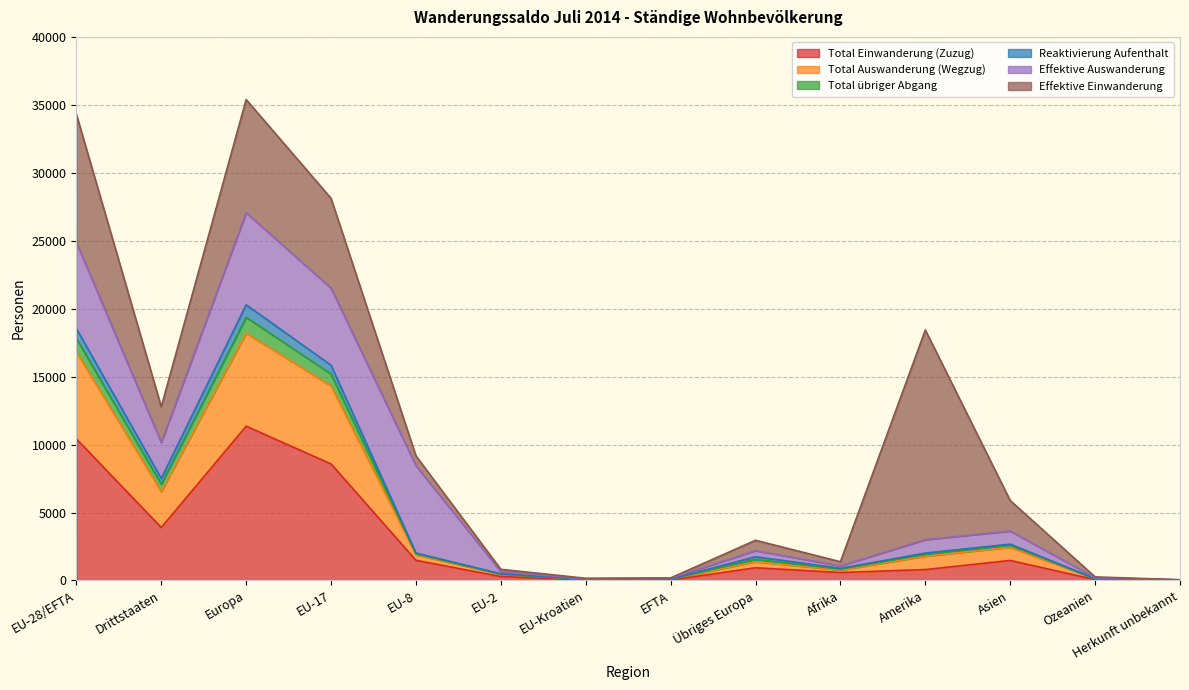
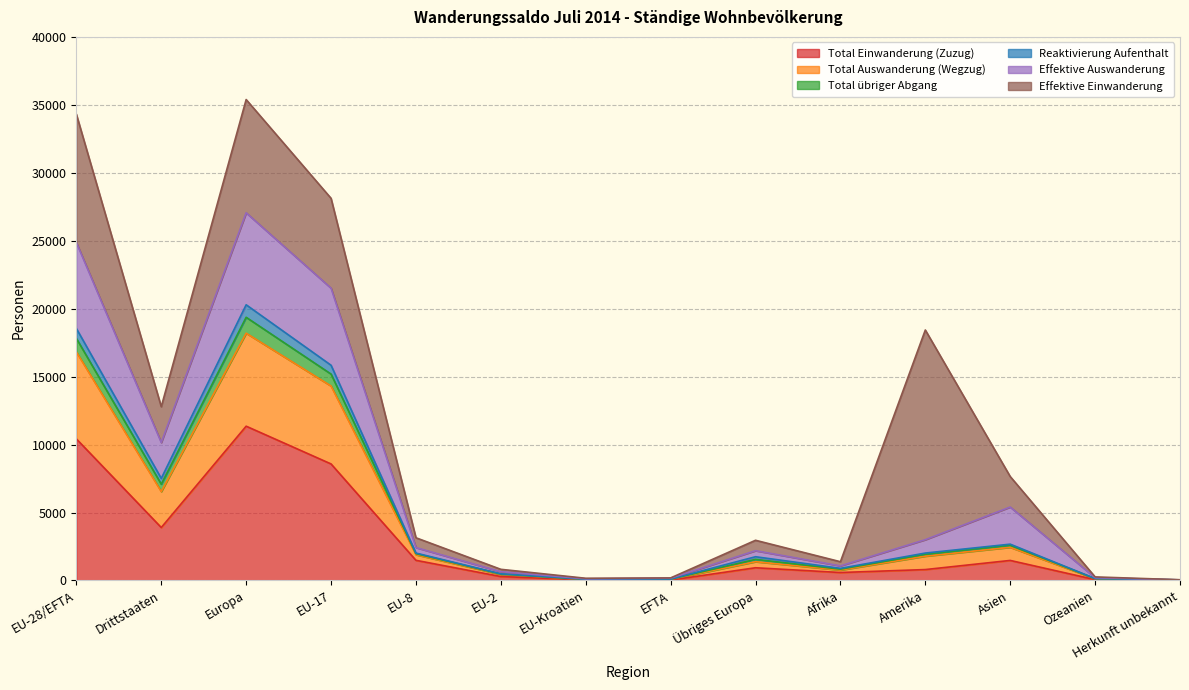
  {
    "Total Einwanderung (Zuzug)": {
      "EU-28/EFTA": 10400,
      "Drittstaaten": 3900,
      "Europa": 11400,
      "EU-17": 8600,
      "EU-8": 1500,
      "Übriges Europa": 900,
      "Amerika": 800,
      "Asien": 1500
    },
    "Total Auswanderung (Wegzug)": {
      "EU-28/EFTA": 6400,
      "Drittstaaten": 2600,
      "Europa": 6800,
      "EU-17": 5700
    },
    "Total übriger Abgang": {
      "EU-28/EFTA": 1000,
      "Drittstaaten": 500,
      "Europa": 1200,
      "EU-17": 900
    },
    "Reaktivierung Aufenthalt": {
      "EU-28/EFTA": 700,
      "Drittstaaten": 400,
      "Europa": 900,
      "EU-17": 600,
      "Übriges Europa": 200
    },
    "Effektive Auswanderung": {
      "EU-28/EFTA": 6300,
      "Drittstaaten": 2600,
      "Europa": 6800,
      "EU-17": 5700,
-     "EU-8": 6400,
+     "EU-8": 400,
      "Übriges Europa": 400,
      "Amerika": 1000,
-     "Asien": 1000
+     "Asien": 2700
    },
    "Effektive Einwanderung": {
      "EU-28/EFTA": 9400,
      "Drittstaaten": 2600,
      "Europa": 8300,
      "EU-17": 6600,
      "EU-8": 700,
      "Übriges Europa": 800,
      "Afrika": 300,
      "Amerika": 15400,
      "Asien": 2200
    }
  }
